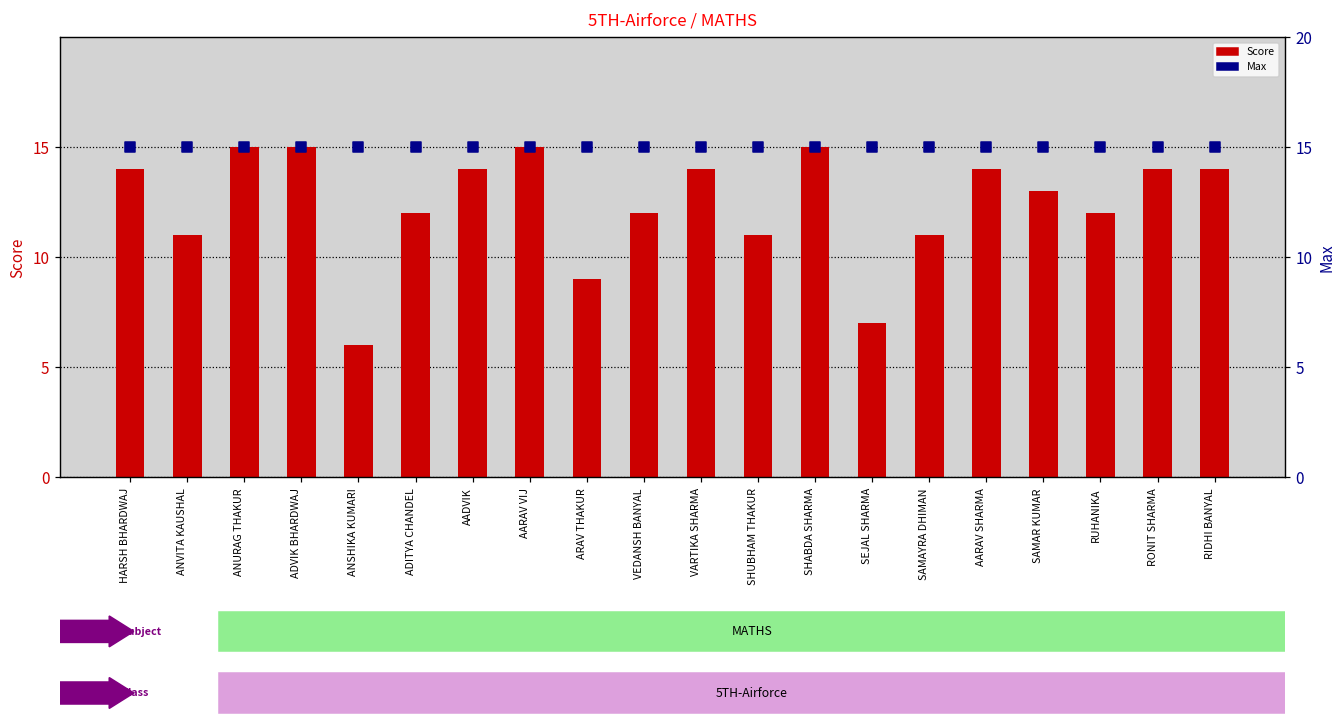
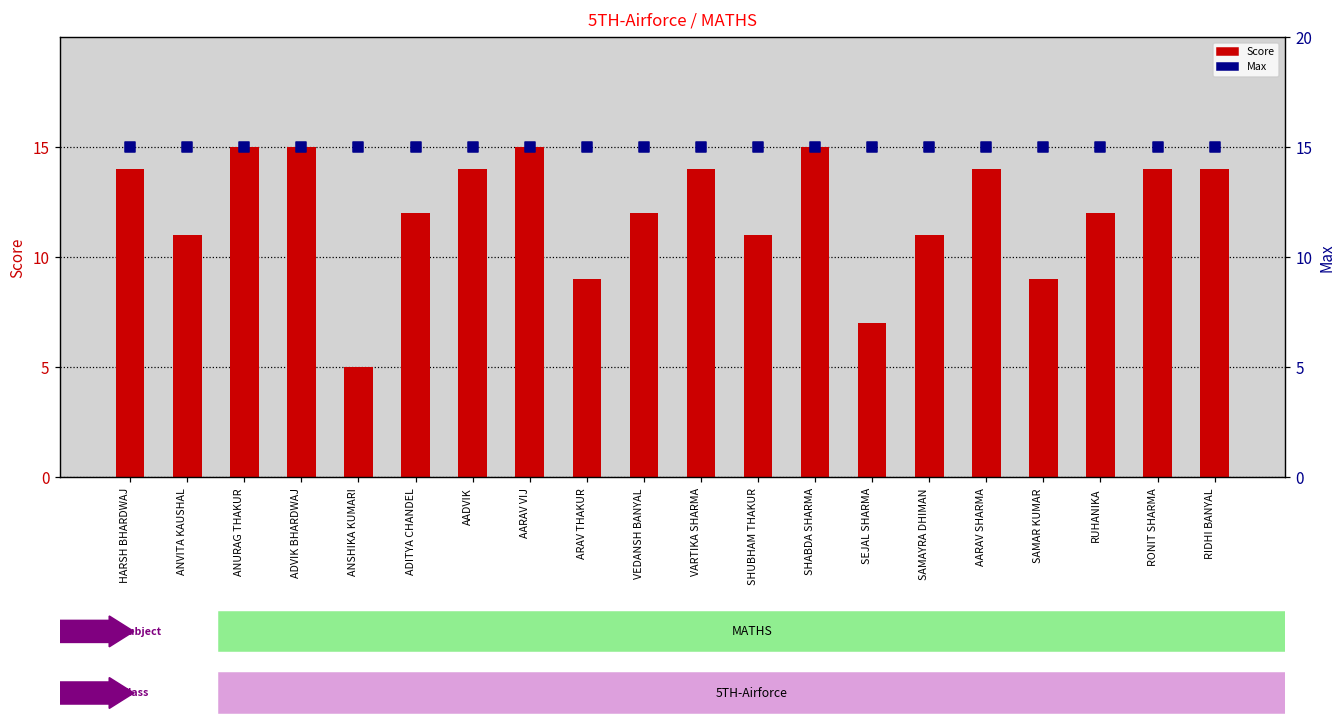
  {
    "Score": {
      "HARSH BHARDWAJ": 14,
      "ANVITA KAUSHAL": 11,
      "ANURAG THAKUR": 15,
      "ADVIK BHARDWAJ": 15,
-     "ANSHIKA KUMARI": 6,
+     "ANSHIKA KUMARI": 5,
      "ADITYA CHANDEL": 12,
      "AADVIK": 14,
      "AARAV VIJ": 15,
      "ARAV THAKUR": 9,
      "VEDANSH BANYAL": 12,
      "VARTIKA SHARMA": 14,
      "SHUBHAM THAKUR": 11,
      "SHABDA SHARMA": 15,
      "SEJAL SHARMA": 7,
      "SAMAYRA DHIMAN": 11,
      "AARAV SHARMA": 14,
-     "SAMAR KUMAR": 13,
+     "SAMAR KUMAR": 9,
      "RUHANIKA": 12,
      "RONIT SHARMA": 14,
      "RIDHI BANYAL": 14
    }
  }
